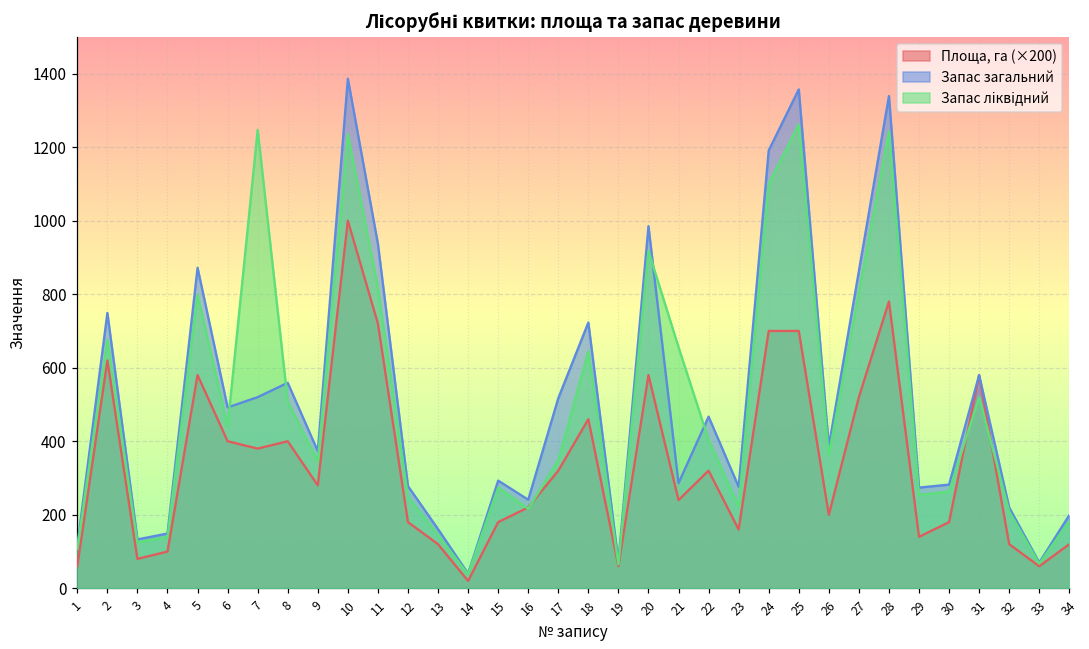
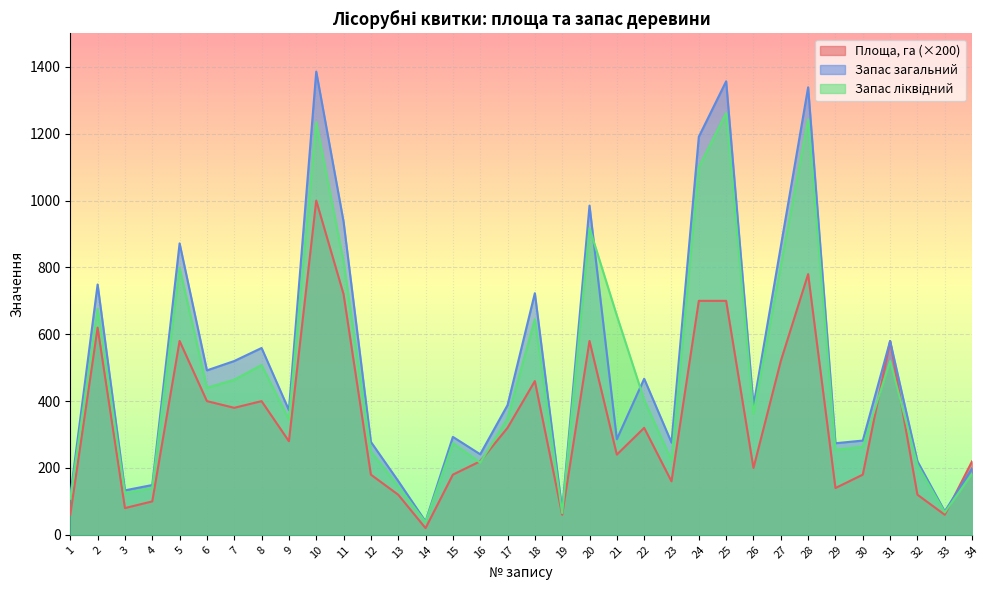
  {
    "Площа, га (×200)": {
      "1": 60,
      "2": 620,
      "3": 80,
      "4": 100,
      "5": 580,
      "6": 400,
      "7": 380,
      "8": 400,
      "9": 280,
      "10": 1000,
      "11": 720,
      "12": 180,
      "13": 120,
      "14": 20,
      "15": 180,
      "17": 320,
      "18": 460,
      "20": 580,
      "21": 240,
      "22": 320,
      "23": 160,
      "24": 700,
      "25": 700,
      "26": 200,
      "27": 520,
      "28": 780,
      "29": 140,
      "30": 180,
      "32": 120,
-     "34": 120
+     "34": 220
    },
    "Запас загальний": {
      "1": 120,
      "2": 750,
      "3": 130,
      "4": 150,
      "5": 870,
      "6": 490,
      "7": 520,
      "8": 560,
      "9": 370,
      "10": 1390,
      "11": 940,
      "12": 280,
      "13": 160,
      "15": 290,
      "16": 240,
-     "17": 520,
+     "17": 390,
      "18": 720,
      "19": 70,
      "20": 990,
      "21": 290,
      "22": 470,
      "23": 280,
      "24": 1190,
      "25": 1360,
      "26": 390,
      "27": 860,
      "28": 1340,
      "29": 270,
      "30": 280,
      "32": 220,
      "34": 200
    },
    "Запас ліквідний": {
      "1": 110,
      "2": 680,
      "3": 130,
      "4": 140,
      "5": 800,
      "6": 440,
-     "7": 1250,
+     "7": 460,
      "8": 510,
      "9": 350,
      "10": 1240,
      "11": 820,
      "12": 250,
      "13": 150,
      "15": 270,
      "17": 350,
      "18": 650,
      "20": 920,
      "21": 660,
      "22": 400,
      "23": 220,
      "24": 1100,
      "25": 1260,
      "26": 360,
      "27": 810,
      "28": 1240,
      "29": 250,
      "30": 260,
      "31": 520,
      "32": 210,
      "34": 180
    }
  }
